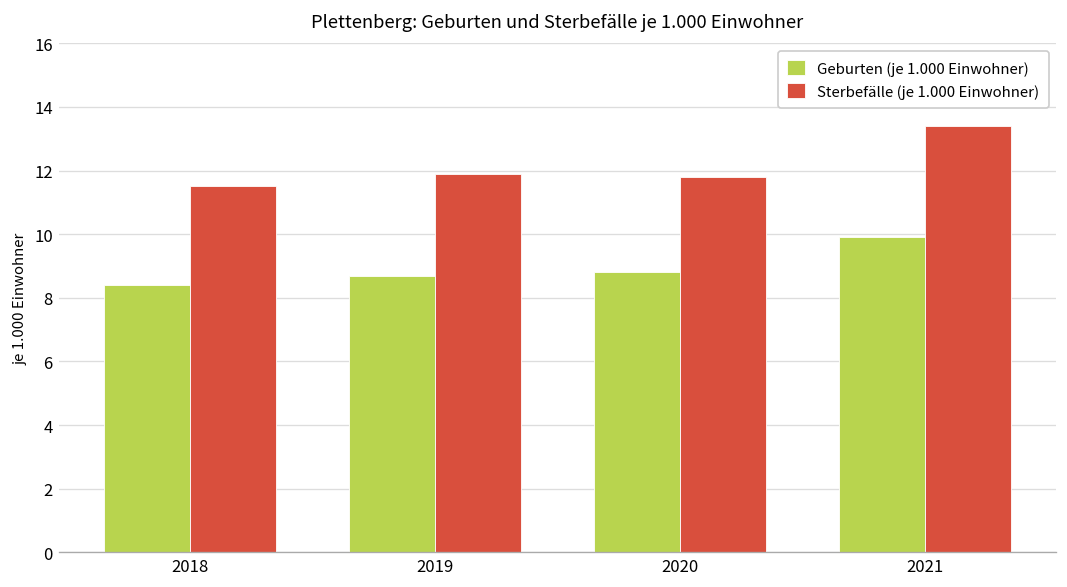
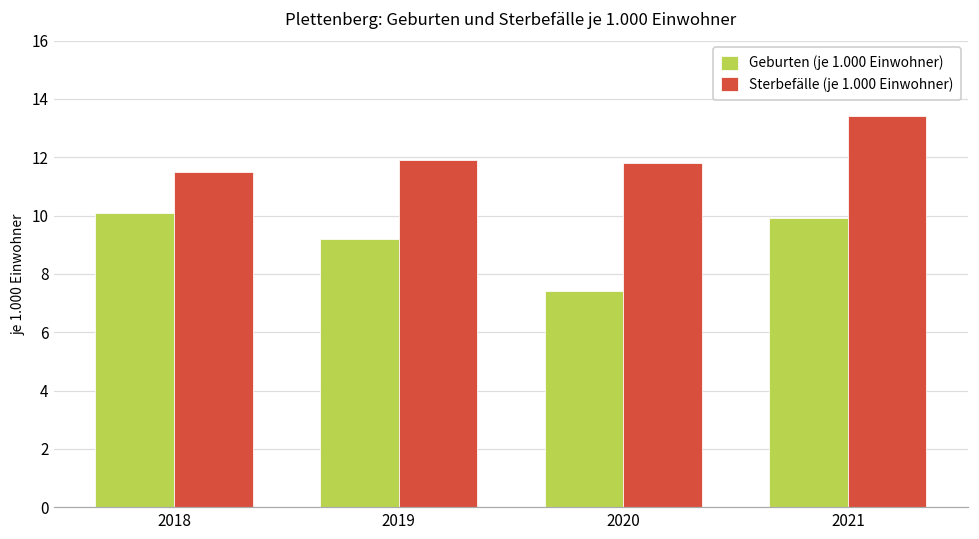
  {
    "Geburten (je 1.000 Einwohner)": {
-     "2018": 8.4,
-     "2019": 8.7,
-     "2020": 8.8,
+     "2018": 10.1,
+     "2019": 9.2,
+     "2020": 7.4,
      "2021": 9.9
    },
    "Sterbefälle (je 1.000 Einwohner)": {
      "2018": 11.5,
      "2019": 11.9,
      "2020": 11.8,
      "2021": 13.4
    }
  }
